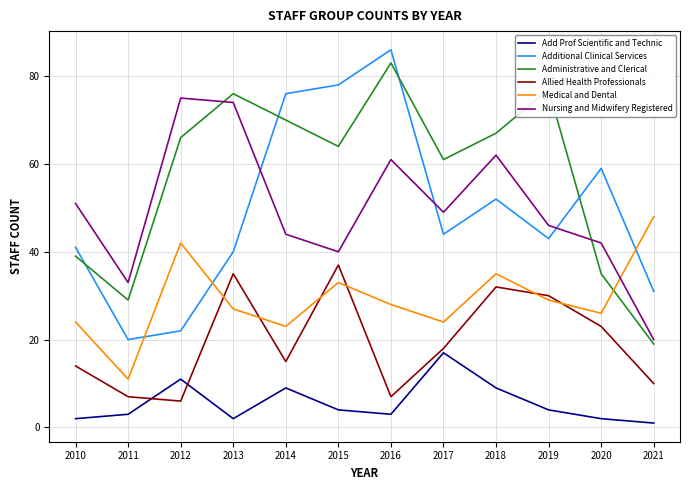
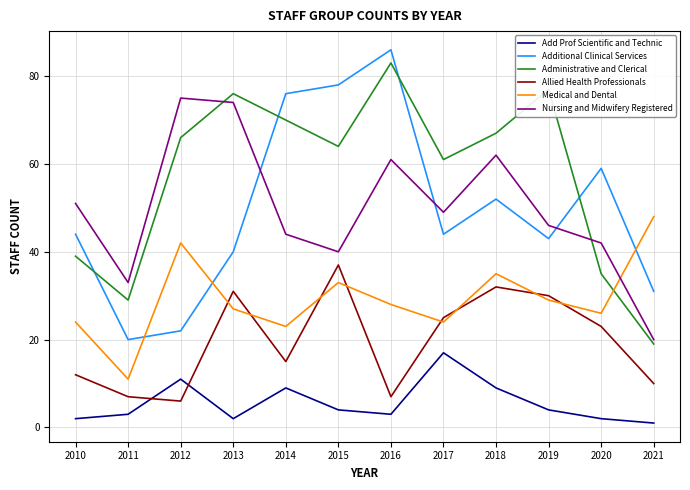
  {
    "Add Prof Scientific and Technic": {
      "2010": 2,
      "2011": 3,
      "2012": 11,
      "2013": 2,
      "2014": 9,
      "2015": 4,
      "2016": 3,
      "2017": 17,
      "2018": 9,
      "2019": 4,
      "2020": 2,
      "2021": 1
    },
    "Additional Clinical Services": {
-     "2010": 41,
+     "2010": 44,
      "2011": 20,
      "2012": 22,
      "2013": 40,
      "2014": 76,
      "2015": 78,
      "2016": 86,
      "2017": 44,
      "2018": 52,
      "2019": 43,
      "2020": 59,
      "2021": 31
    },
    "Administrative and Clerical": {
      "2010": 39,
      "2011": 29,
      "2012": 66,
      "2013": 76,
      "2014": 70,
      "2015": 64,
      "2016": 83,
      "2017": 61,
      "2018": 67,
      "2020": 35,
      "2021": 19
    },
    "Allied Health Professionals": {
-     "2010": 14,
+     "2010": 12,
      "2011": 7,
      "2012": 6,
-     "2013": 35,
+     "2013": 31,
      "2014": 15,
      "2015": 37,
      "2016": 7,
-     "2017": 18,
+     "2017": 25,
      "2018": 32,
      "2019": 30,
      "2020": 23,
      "2021": 10
    },
    "Medical and Dental": {
      "2010": 24,
      "2011": 11,
      "2012": 42,
      "2013": 27,
      "2014": 23,
      "2015": 33,
      "2016": 28,
      "2017": 24,
      "2018": 35,
      "2019": 29,
      "2020": 26,
      "2021": 48
    },
    "Nursing and Midwifery Registered": {
      "2010": 51,
      "2011": 33,
      "2012": 75,
      "2013": 74,
      "2014": 44,
      "2015": 40,
      "2016": 61,
      "2017": 49,
      "2018": 62,
      "2019": 46,
      "2020": 42,
      "2021": 20
    }
  }
